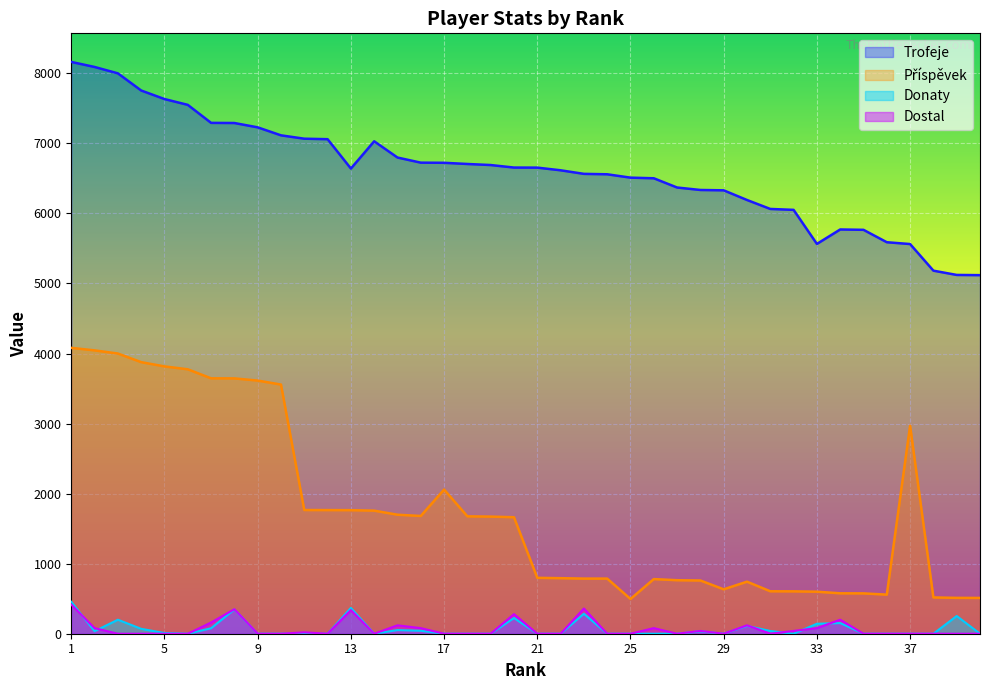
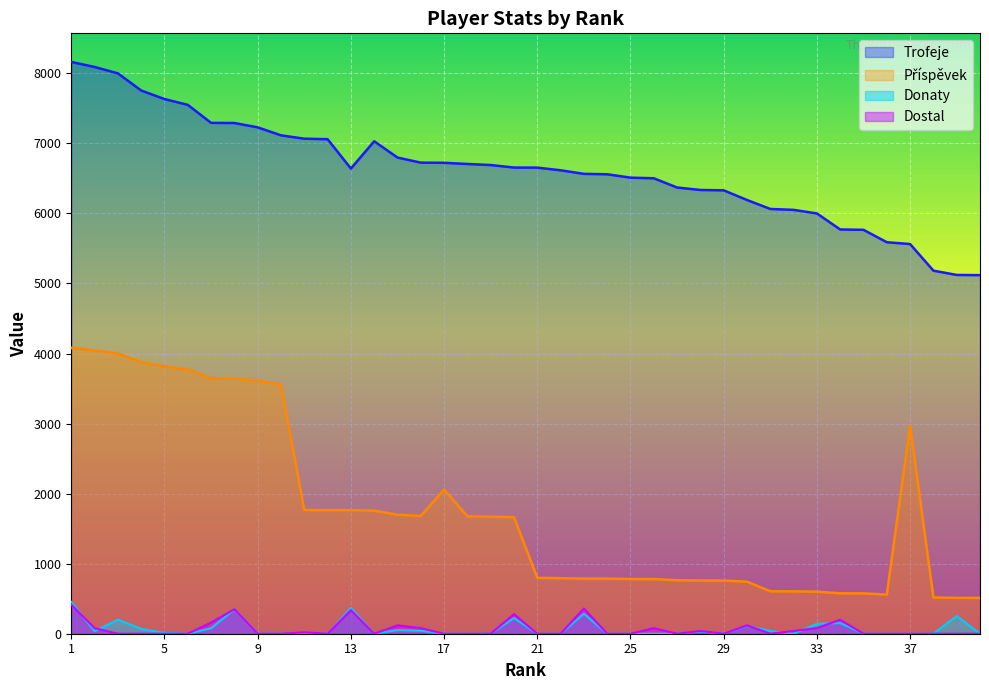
  {
    "Trofeje": {
      "1": 8200,
      "5": 7600,
      "9": 7200,
      "13": 6600,
      "17": 6700,
      "21": 6700,
      "25": 6500,
      "29": 6300,
-     "33": 5600,
+     "33": 6000,
      "37": 5600
    },
    "Příspěvek": {
      "1": 4100,
      "5": 3800,
      "9": 3600,
      "13": 1800,
      "17": 2100,
      "21": 800,
-     "25": 500,
-     "29": 600,
+     "25": 800,
+     "29": 800,
      "33": 600,
      "37": 3000
    },
    "Donaty": {
      "1": 500,
      "33": 100
    },
    "Dostal": {
      "1": 400,
      "33": 100
    }
  }
